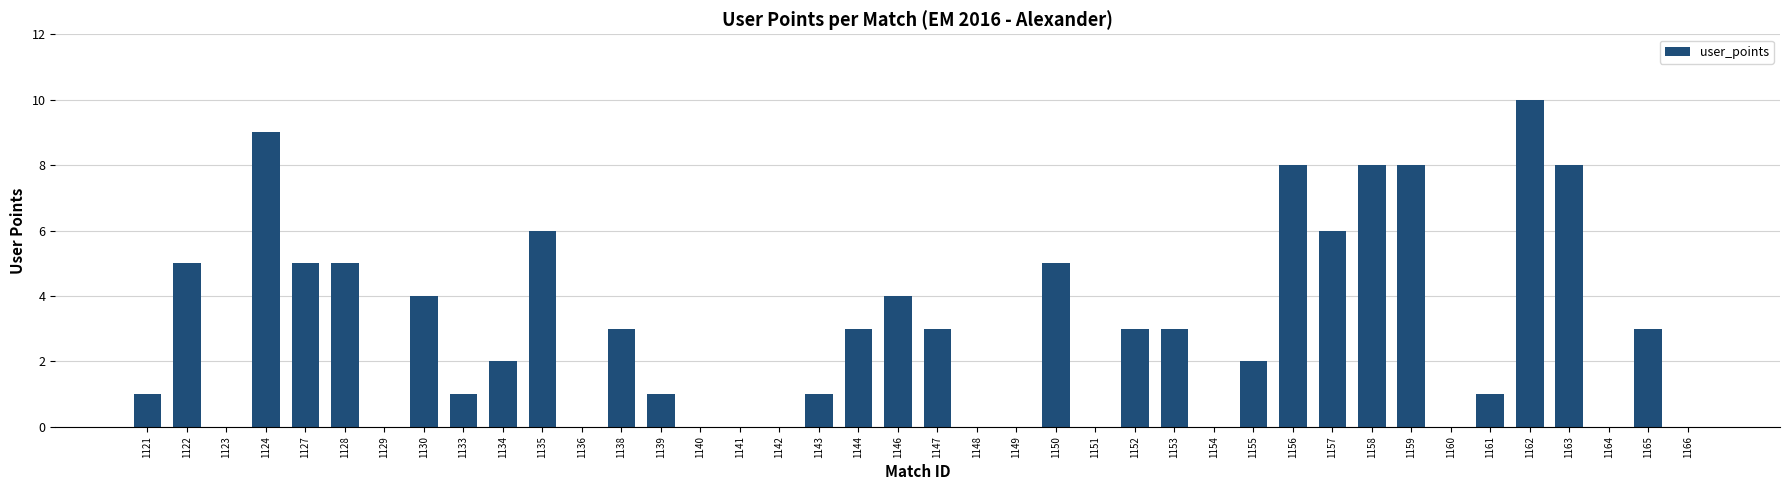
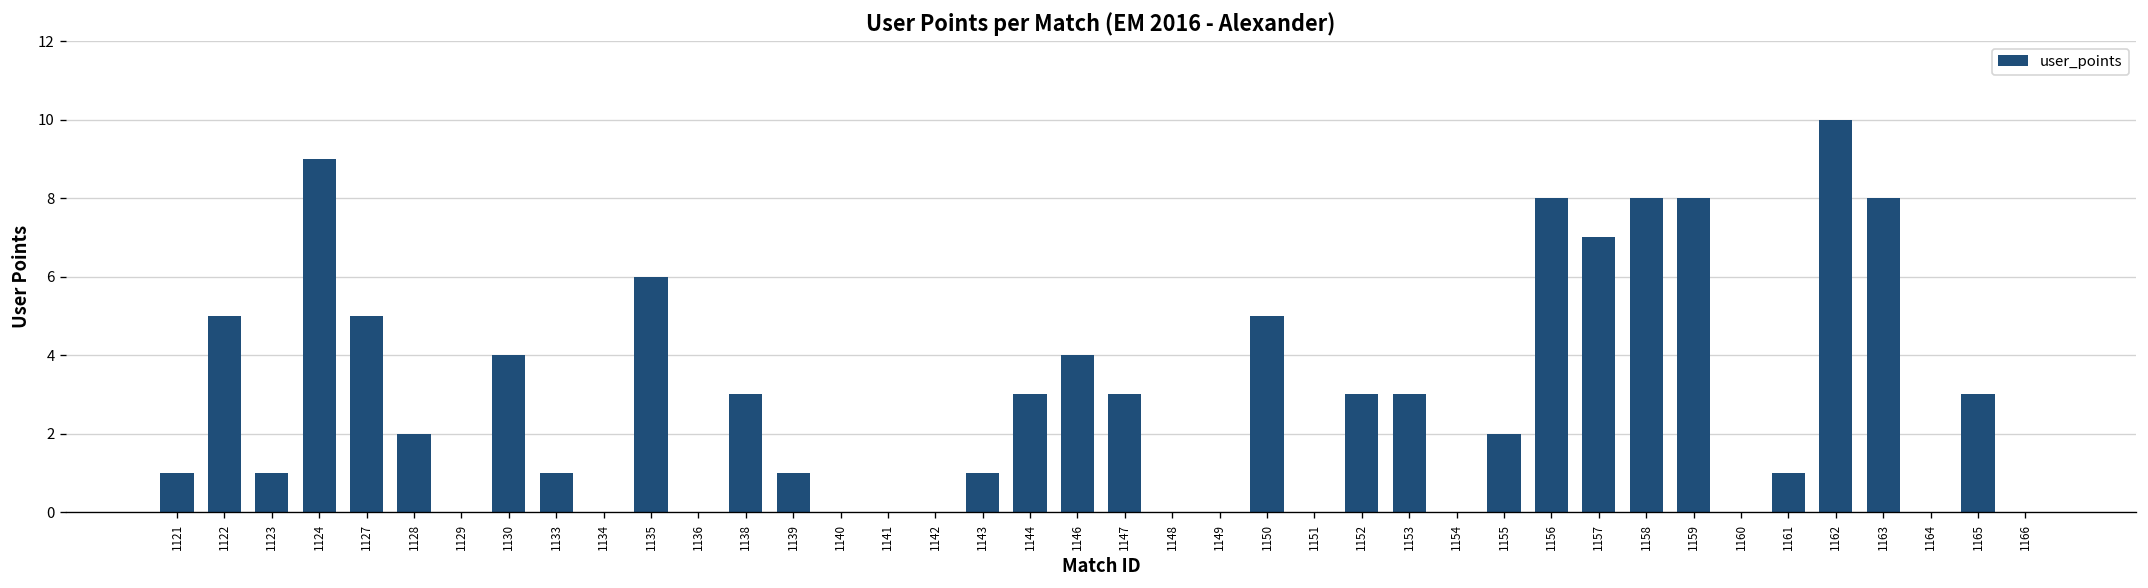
  {
    "1121": 1,
    "1122": 5,
-   "1123": 0,
+   "1123": 1,
    "1124": 9,
    "1127": 5,
-   "1128": 5,
+   "1128": 2,
    "1129": 0,
    "1130": 4,
    "1133": 1,
-   "1134": 2,
+   "1134": 0,
    "1135": 6,
    "1136": 0,
    "1138": 3,
    "1139": 1,
    "1140": 0,
    "1141": 0,
    "1142": 0,
    "1143": 1,
    "1144": 3,
    "1146": 4,
    "1147": 3,
    "1148": 0,
    "1149": 0,
    "1150": 5,
    "1151": 0,
    "1152": 3,
    "1153": 3,
    "1154": 0,
    "1155": 2,
    "1156": 8,
-   "1157": 6,
+   "1157": 7,
    "1158": 8,
    "1159": 8,
    "1160": 0,
    "1161": 1,
    "1162": 10,
    "1163": 8,
    "1164": 0,
    "1165": 3,
    "1166": 0
  }
